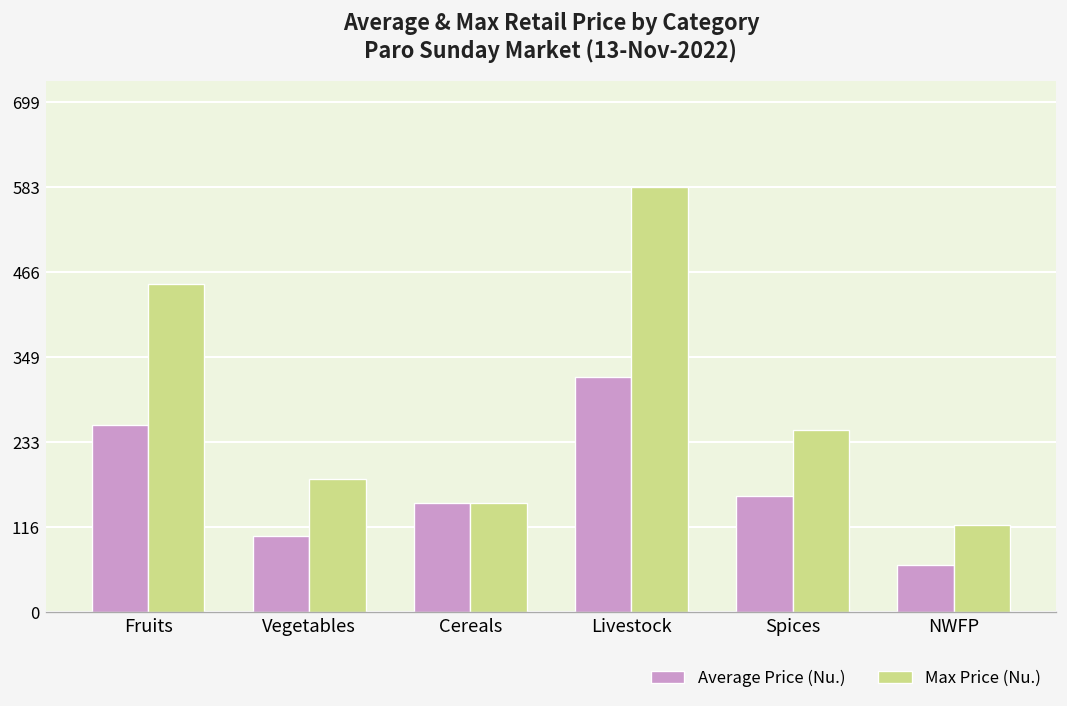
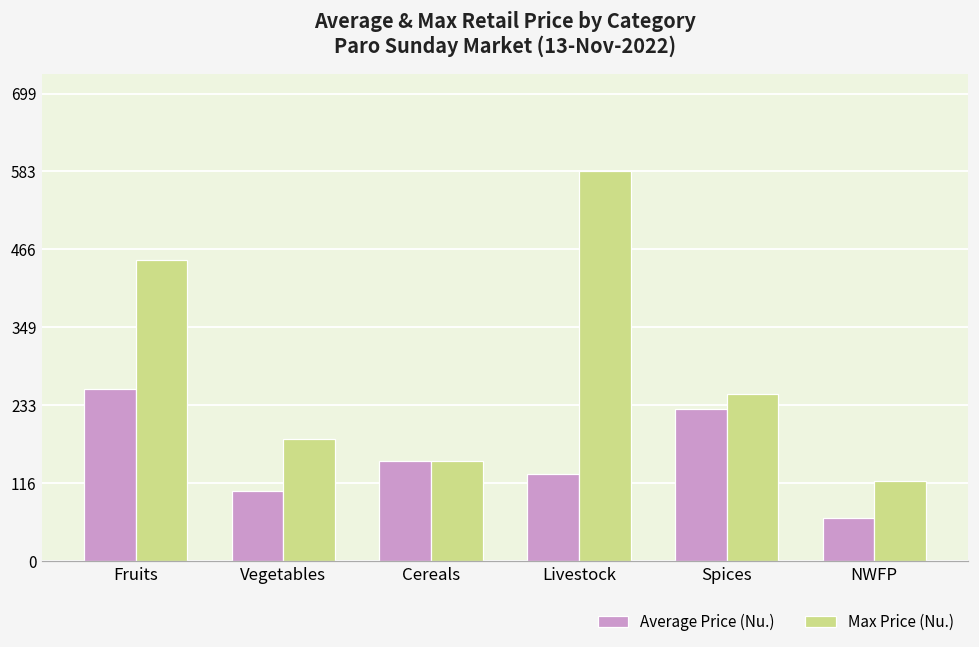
  {
    "Average Price (Nu.)": {
      "Fruits": 260,
      "Vegetables": 100,
      "Cereals": 150,
-     "Livestock": 320,
-     "Spices": 160,
+     "Livestock": 130,
+     "Spices": 230,
      "NWFP": 60
    },
    "Max Price (Nu.)": {
      "Fruits": 450,
      "Vegetables": 180,
      "Cereals": 150,
      "Livestock": 580,
      "Spices": 250,
      "NWFP": 120
    }
  }
